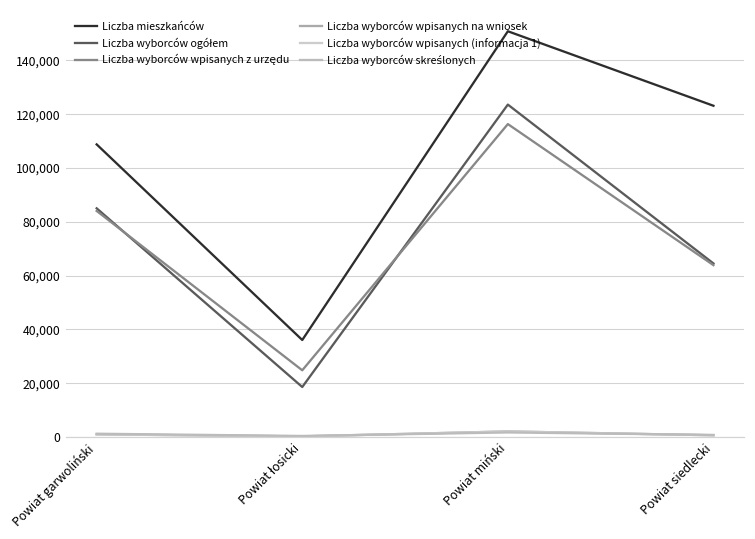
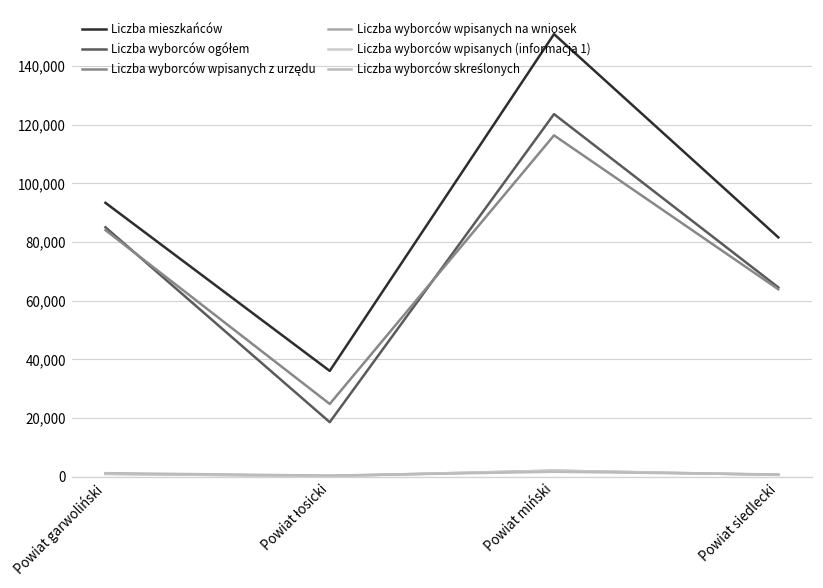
  {
    "Liczba mieszkańców": {
-     "Powiat garwoliński": "109,000",
+     "Powiat garwoliński": "93,000",
      "Powiat łosicki": "36,000",
      "Powiat miński": "151,000",
-     "Powiat siedlecki": "123,000"
+     "Powiat siedlecki": "82,000"
    },
    "Liczba wyborców ogółem": {
      "Powiat łosicki": "19,000",
      "Powiat miński": "124,000"
    },
    "Liczba wyborców wpisanych z urzędu": {
      "Powiat łosicki": "25,000",
      "Powiat miński": "116,000"
    }
  }
